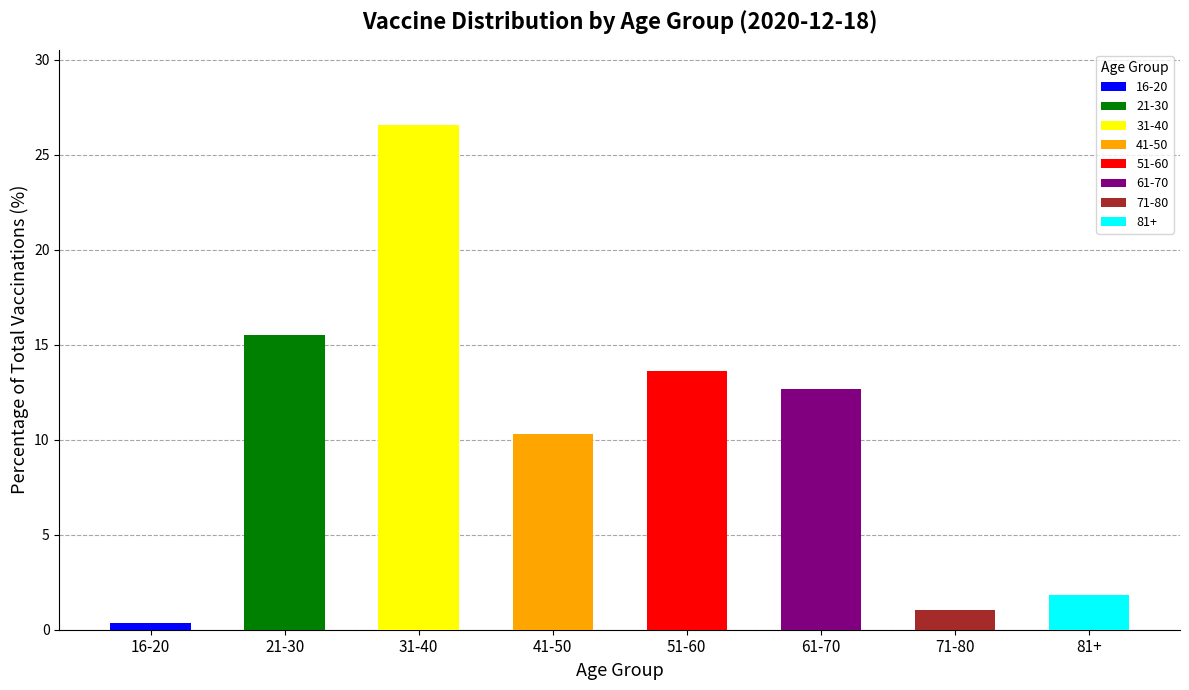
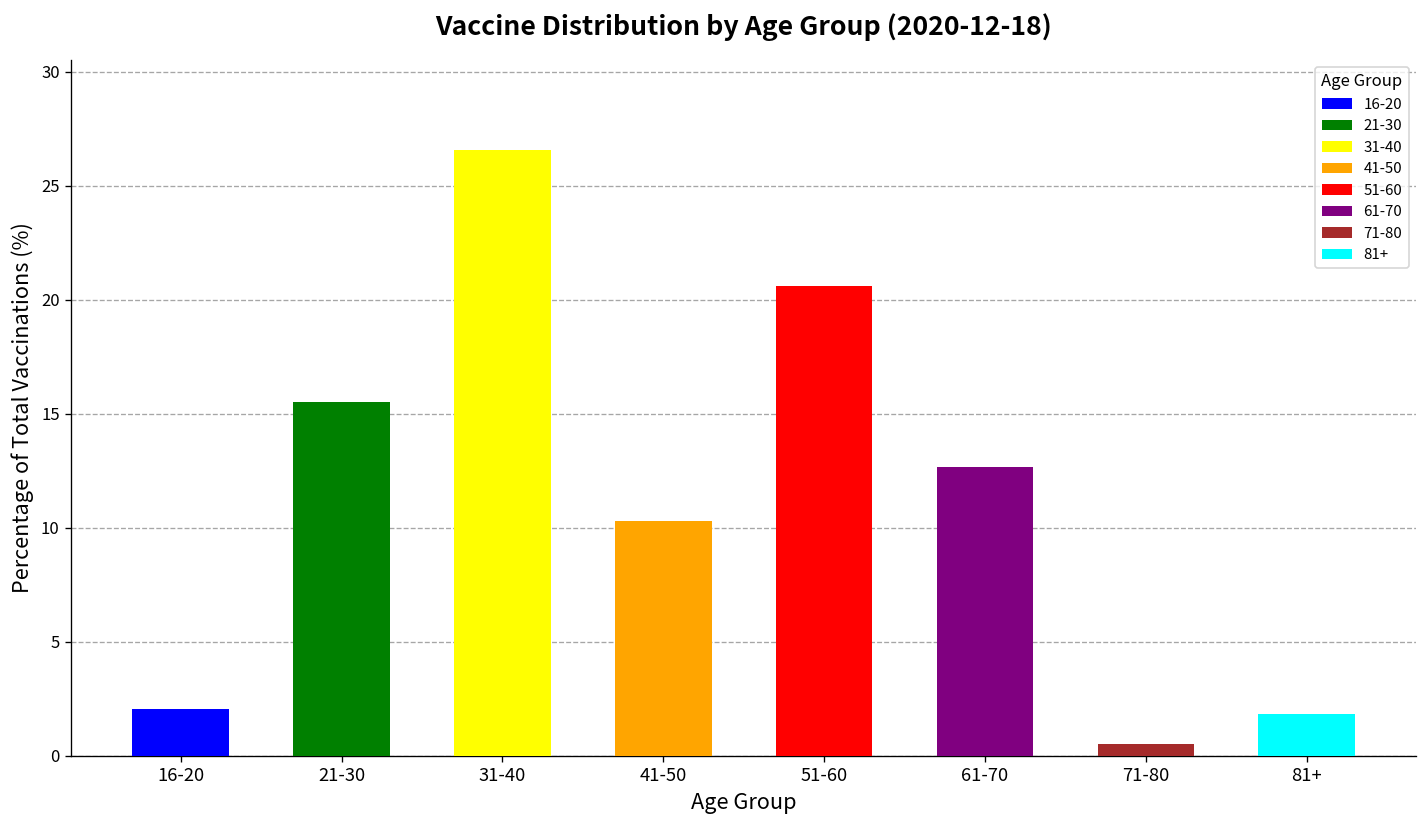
  {
-   "16-20": 0.3,
+   "16-20": 2.0,
    "21-30": 15.5,
    "31-40": 26.6,
    "41-50": 10.3,
-   "51-60": 13.6,
+   "51-60": 20.6,
    "61-70": 12.7,
-   "71-80": 1.0,
+   "71-80": 0.5,
    "81+": 1.8
  }
